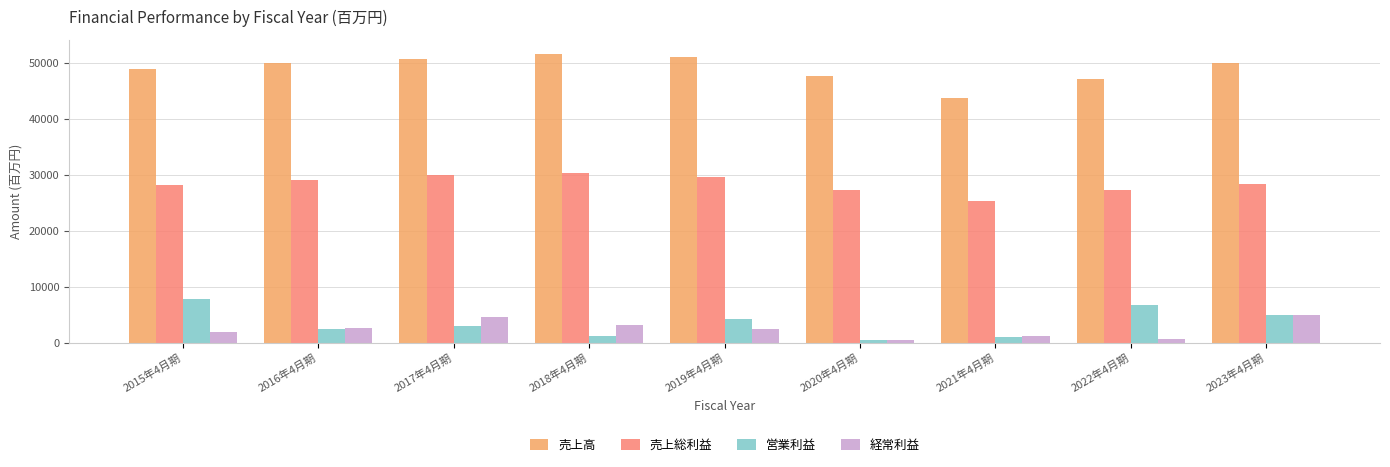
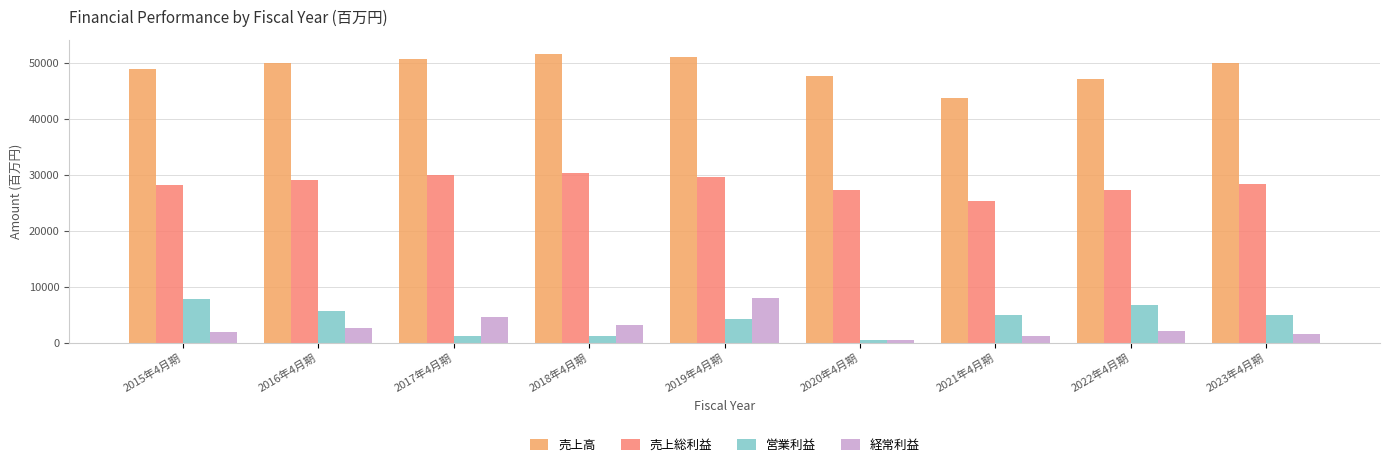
  {
    "営業利益": {
      "2015年4月期": 8000,
-     "2016年4月期": 3000,
-     "2017年4月期": 3000,
+     "2016年4月期": 6000,
+     "2017年4月期": 1000,
      "2018年4月期": 1000,
      "2019年4月期": 4000,
      "2020年4月期": 0,
-     "2021年4月期": 1000,
+     "2021年4月期": 5000,
      "2022年4月期": 7000,
      "2023年4月期": 5000
    },
    "経常利益": {
      "2015年4月期": 2000,
      "2016年4月期": 3000,
      "2017年4月期": 5000,
      "2018年4月期": 3000,
-     "2019年4月期": 2000,
+     "2019年4月期": 8000,
      "2020年4月期": 1000,
      "2021年4月期": 1000,
-     "2022年4月期": 1000,
-     "2023年4月期": 5000
+     "2022年4月期": 2000,
+     "2023年4月期": 2000
    }
  }
